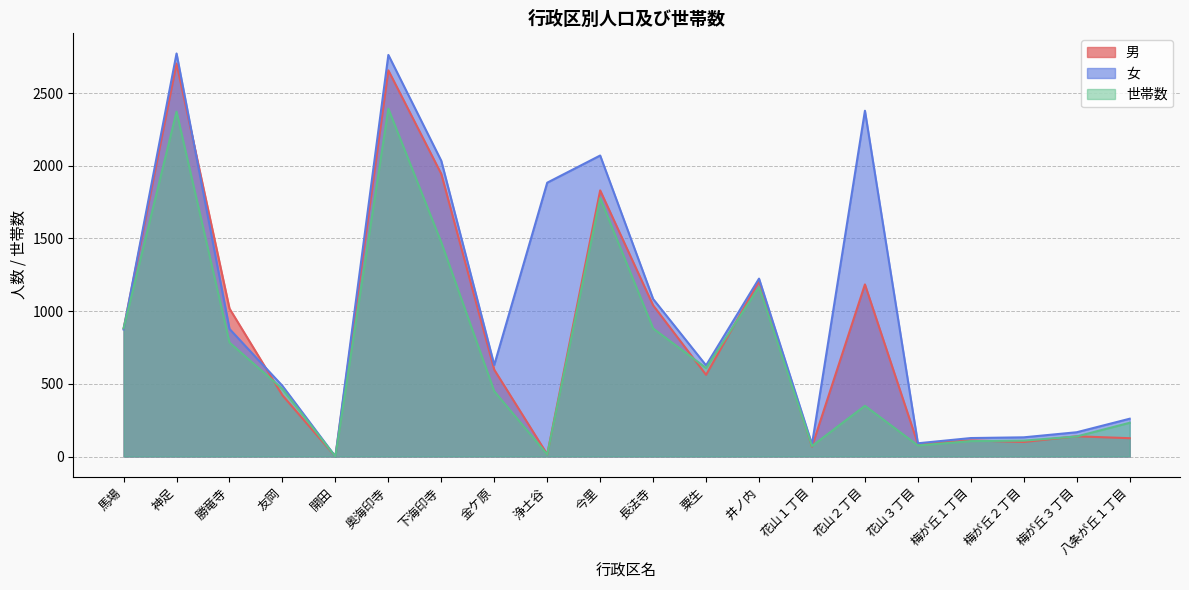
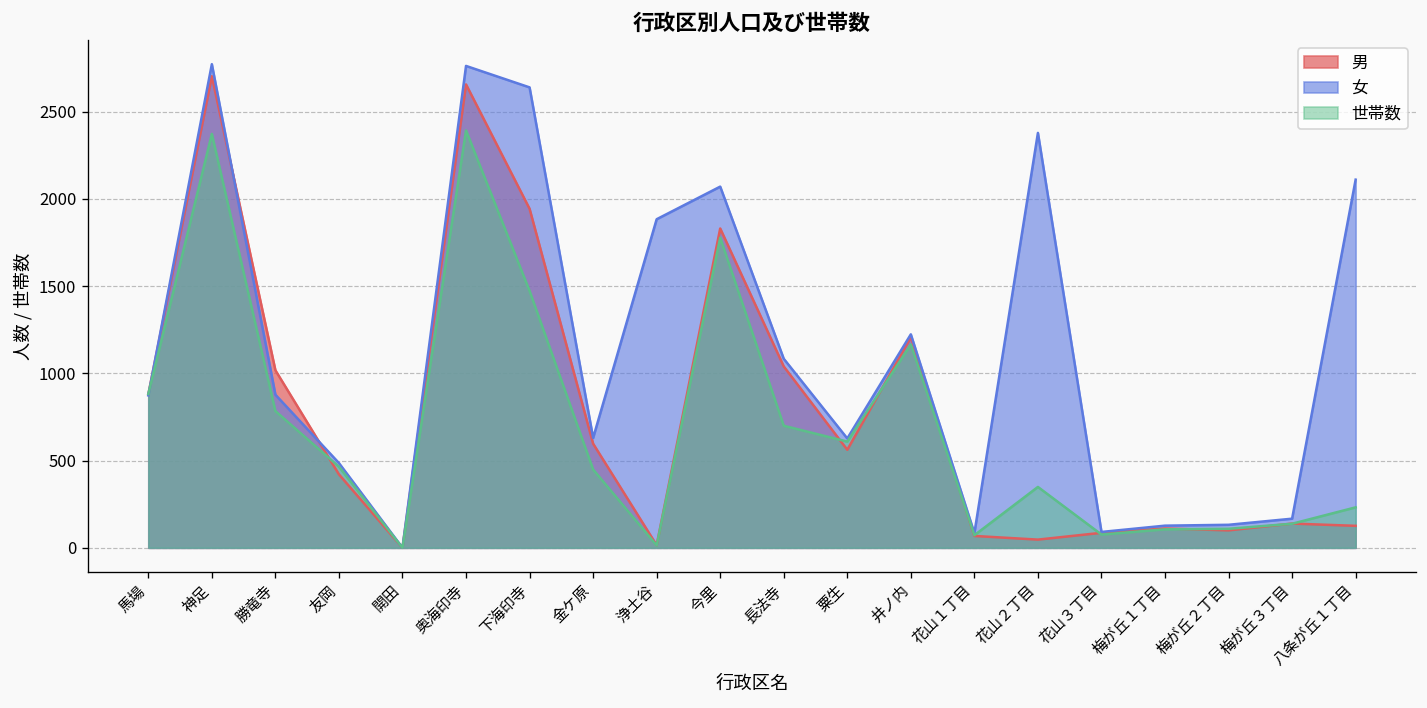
  {
    "男": {
      "神足": 2700,
      "勝竜寺": 1020,
      "友岡": 420,
      "奥海印寺": 2660,
      "下海印寺": 1940,
      "金ケ原": 600,
      "今里": 1830,
      "長法寺": 1040,
      "粟生": 560,
-     "花山２丁目": 1180,
+     "花山２丁目": 50,
      "八条が丘１丁目": 130
    },
    "女": {
      "神足": 2770,
      "勝竜寺": 880,
      "友岡": 490,
      "奥海印寺": 2760,
-     "下海印寺": 2030,
+     "下海印寺": 2640,
      "金ケ原": 630,
      "浄土谷": 1880,
      "今里": 2070,
      "長法寺": 1080,
      "粟生": 630,
      "花山２丁目": 2380,
      "梅が丘２丁目": 130,
      "梅が丘３丁目": 170,
-     "八条が丘１丁目": 260
+     "八条が丘１丁目": 2110
    },
    "世帯数": {
      "神足": 2370,
      "勝竜寺": 780,
      "友岡": 470,
      "奥海印寺": 2390,
      "下海印寺": 1470,
      "金ケ原": 450,
      "今里": 1780,
-     "長法寺": 880,
+     "長法寺": 700,
      "粟生": 610,
      "井ノ内": 1170,
      "花山２丁目": 350,
      "八条が丘１丁目": 230
    }
  }
